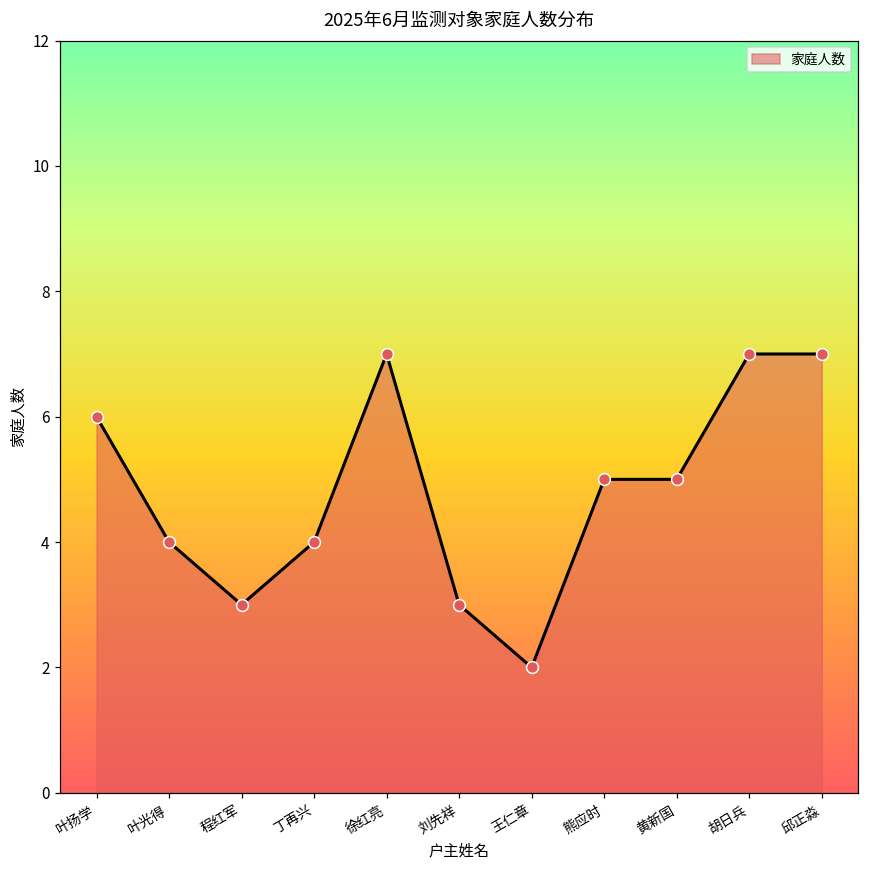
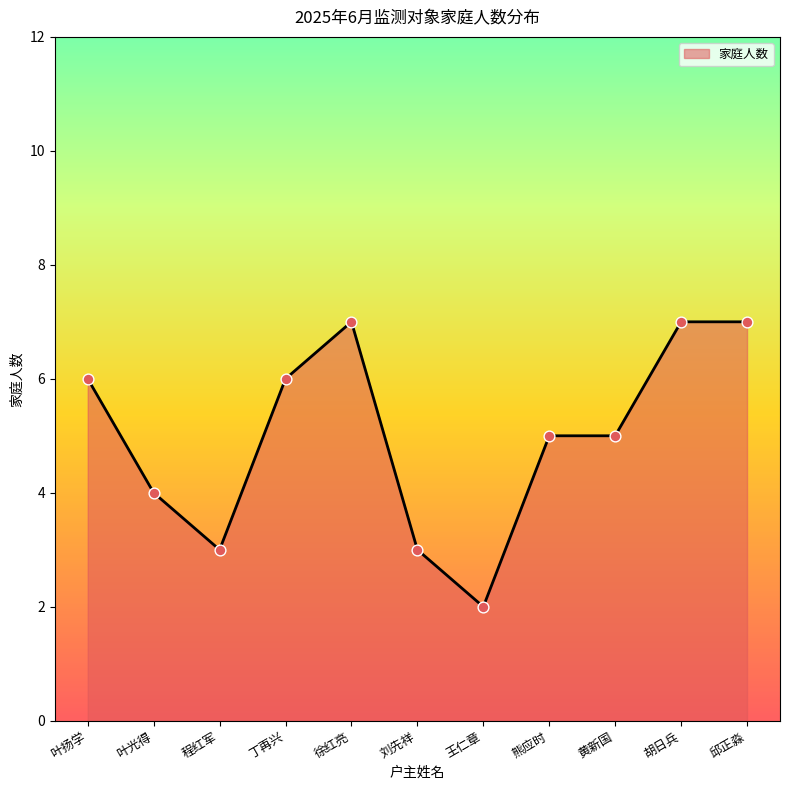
  {
    "叶扬学": 6,
    "叶光得": 4,
    "程红军": 3,
-   "丁再兴": 4,
+   "丁再兴": 6,
    "徐红亮": 7,
    "刘先祥": 3,
    "王仁章": 2,
    "熊应时": 5,
    "黄新国": 5,
    "胡日兵": 7,
    "邱正淼": 7
  }
